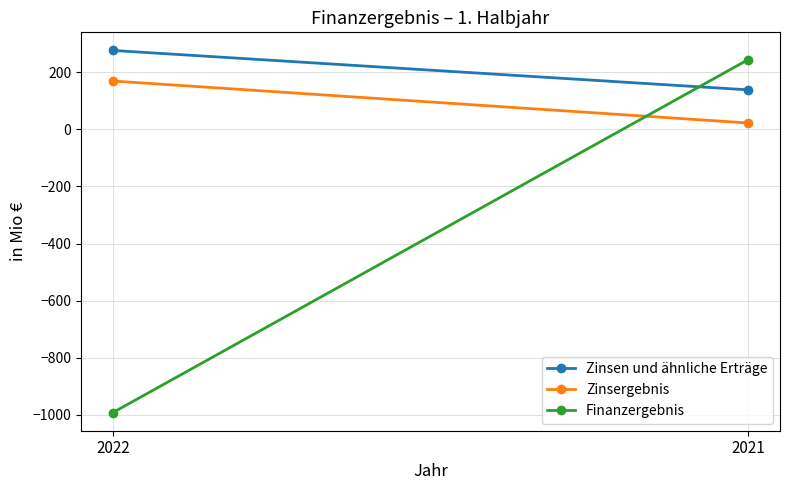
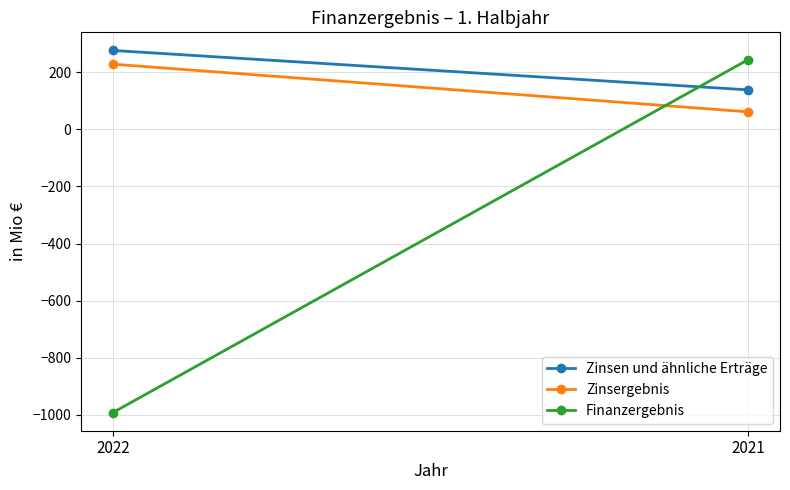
  {
    "Zinsen und ähnliche Erträge": {
      "2022": 280,
      "2021": 140
    },
    "Zinsergebnis": {
-     "2022": 170,
-     "2021": 20
+     "2022": 230,
+     "2021": 60
    },
    "Finanzergebnis": {
      "2022": -990,
      "2021": 240
    }
  }
